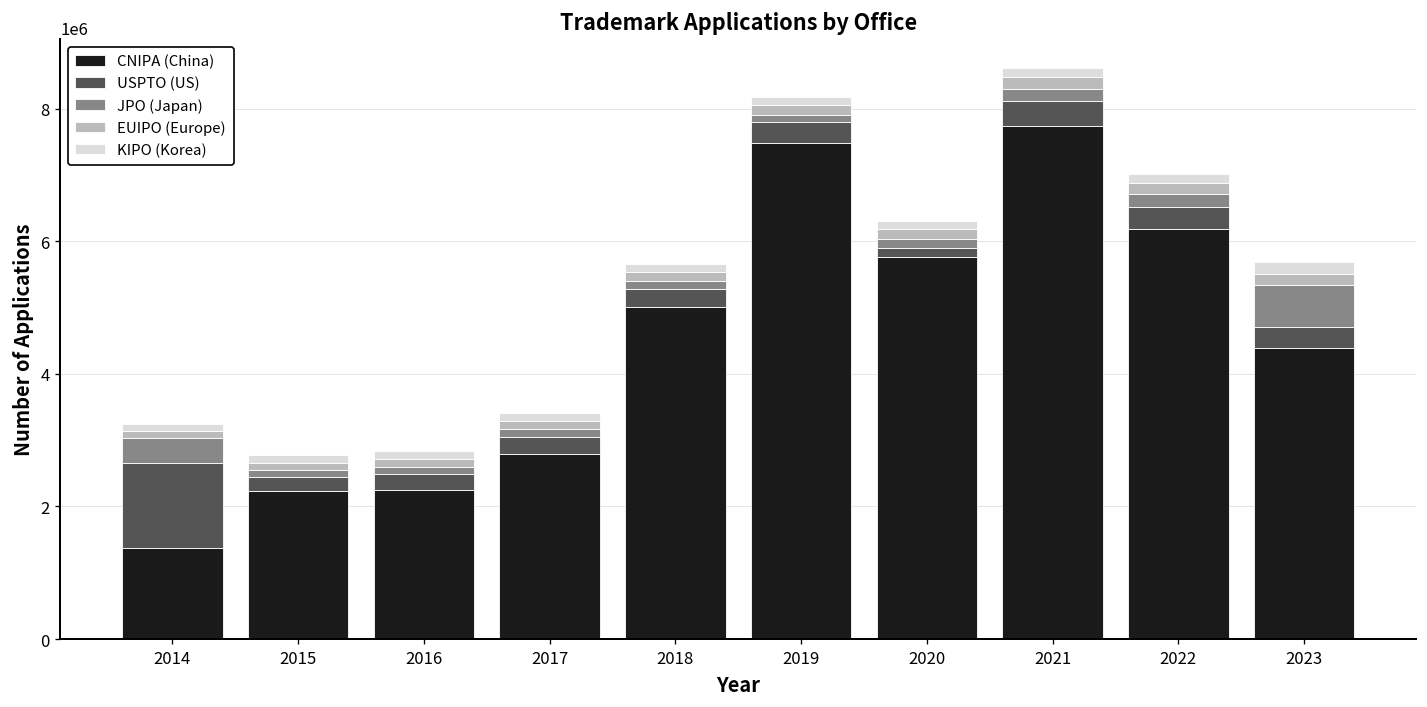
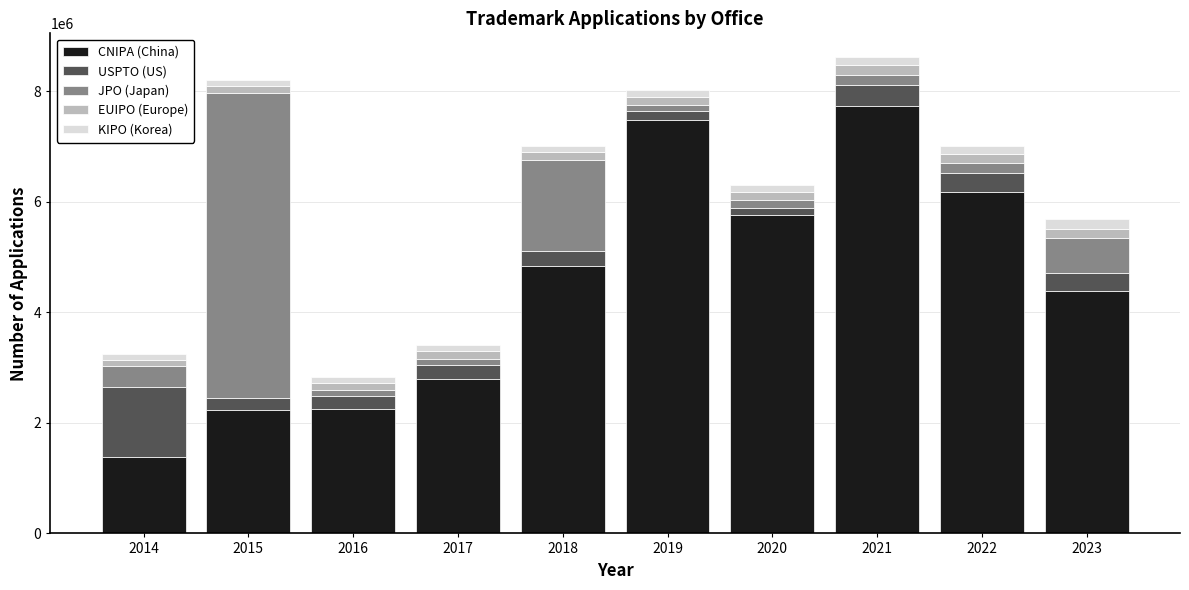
  {
    "CNIPA (China)": {
      "2014": 1400000,
      "2015": 2200000,
      "2016": 2300000,
      "2017": 2800000,
-     "2018": 5000000,
+     "2018": 4800000,
      "2019": 7500000,
      "2020": 5800000,
      "2021": 7700000,
      "2022": 6200000,
      "2023": 4400000
    },
    "USPTO (US)": {
      "2014": 1300000,
      "2015": 200000,
      "2016": 200000,
      "2017": 300000,
      "2018": 300000,
-     "2019": 300000,
+     "2019": 200000,
      "2020": 100000,
      "2021": 400000,
      "2022": 300000,
      "2023": 300000
    },
    "JPO (Japan)": {
      "2014": 400000,
-     "2015": 100000,
+     "2015": 5500000,
      "2016": 100000,
      "2017": 100000,
-     "2018": 100000,
+     "2018": 1600000,
      "2019": 100000,
      "2020": 100000,
      "2021": 200000,
      "2022": 200000,
      "2023": 600000
    }
  }
